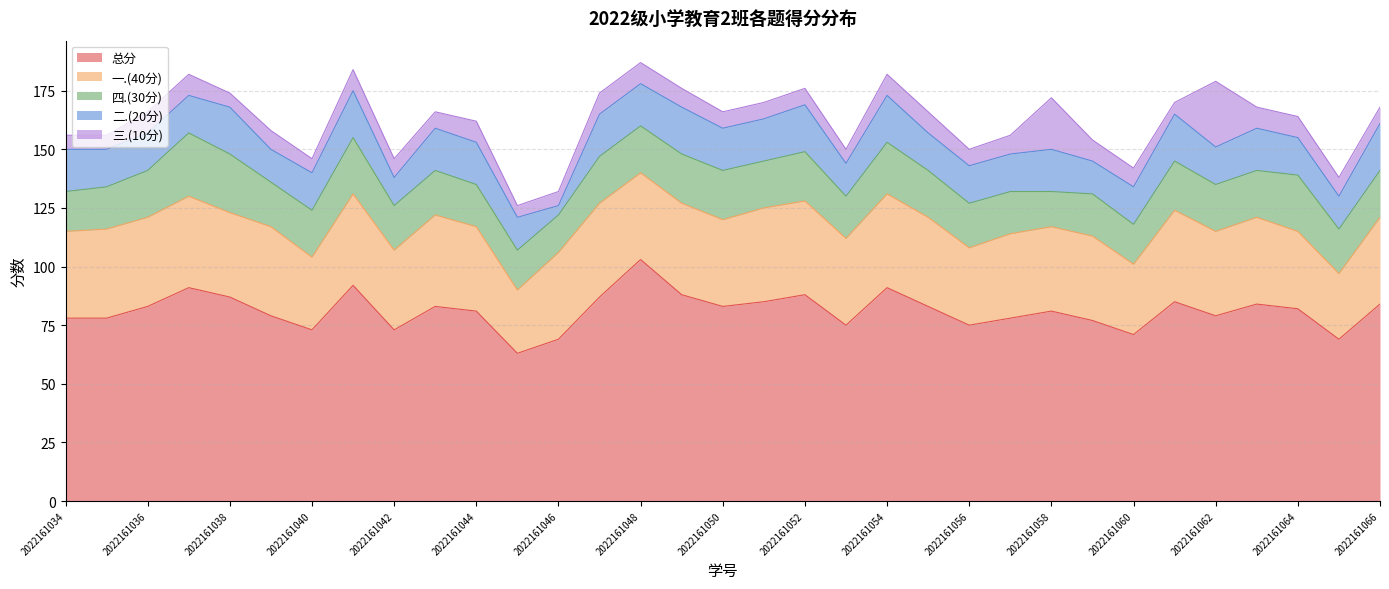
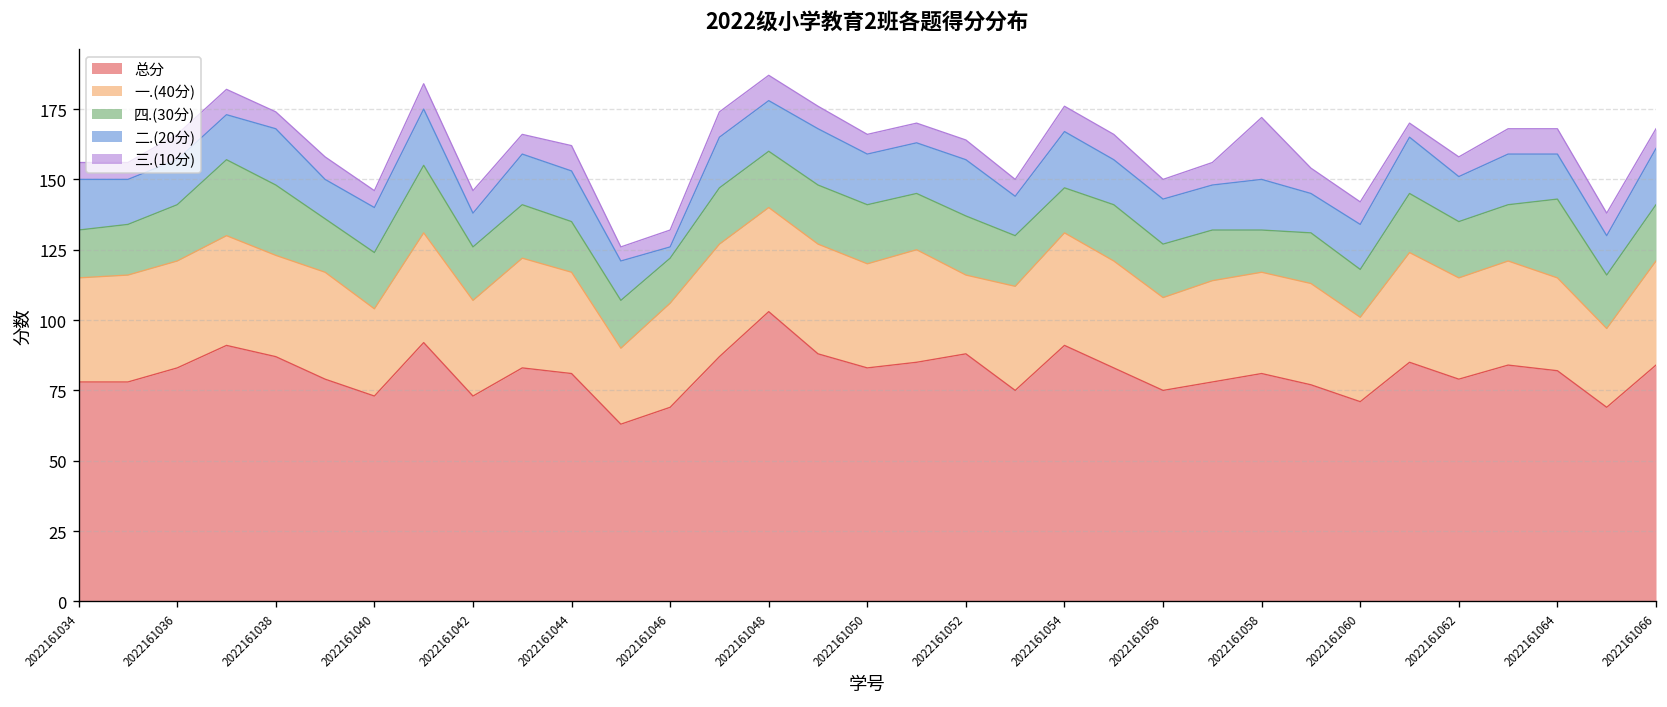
  {
    "总分": {
      "2022161034": 78,
      "2022161036": 83,
      "2022161038": 87,
      "2022161040": 73,
      "2022161042": 73,
      "2022161044": 81,
      "2022161046": 69,
      "2022161048": 103,
      "2022161050": 83,
      "2022161052": 88,
      "2022161054": 91,
      "2022161056": 75,
      "2022161058": 81,
      "2022161060": 71,
      "2022161062": 79,
      "2022161064": 82,
      "2022161066": 84
    },
    "一.(40分)": {
      "2022161034": 37,
      "2022161036": 38,
      "2022161038": 36,
      "2022161040": 31,
      "2022161042": 34,
      "2022161044": 36,
      "2022161046": 37,
      "2022161048": 37,
      "2022161050": 37,
-     "2022161052": 40,
+     "2022161052": 28,
      "2022161054": 40,
      "2022161056": 33,
      "2022161058": 36,
      "2022161060": 30,
      "2022161062": 36,
      "2022161064": 33,
      "2022161066": 37
    },
    "四.(30分)": {
      "2022161034": 17,
      "2022161036": 20,
      "2022161038": 25,
      "2022161040": 20,
      "2022161042": 19,
      "2022161044": 18,
      "2022161046": 16,
      "2022161048": 20,
      "2022161050": 21,
      "2022161052": 21,
-     "2022161054": 22,
+     "2022161054": 16,
      "2022161056": 19,
      "2022161058": 15,
      "2022161060": 17,
      "2022161062": 20,
-     "2022161064": 24,
+     "2022161064": 28,
      "2022161066": 20
    },
    "二.(20分)": {
      "2022161034": 18,
      "2022161038": 20,
      "2022161040": 16,
      "2022161042": 12,
      "2022161044": 18,
      "2022161046": 4,
      "2022161048": 18,
      "2022161050": 18,
      "2022161052": 20,
      "2022161054": 20,
      "2022161056": 16,
      "2022161058": 18,
      "2022161060": 16,
      "2022161062": 16,
      "2022161064": 16,
      "2022161066": 20
    },
    "三.(10分)": {
      "2022161034": 6,
      "2022161038": 6,
      "2022161040": 6,
      "2022161042": 8,
      "2022161044": 9,
      "2022161046": 6,
      "2022161048": 9,
      "2022161050": 7,
      "2022161052": 7,
      "2022161054": 9,
      "2022161056": 7,
      "2022161058": 22,
      "2022161060": 8,
-     "2022161062": 28,
+     "2022161062": 7,
      "2022161064": 9,
      "2022161066": 7
    }
  }
